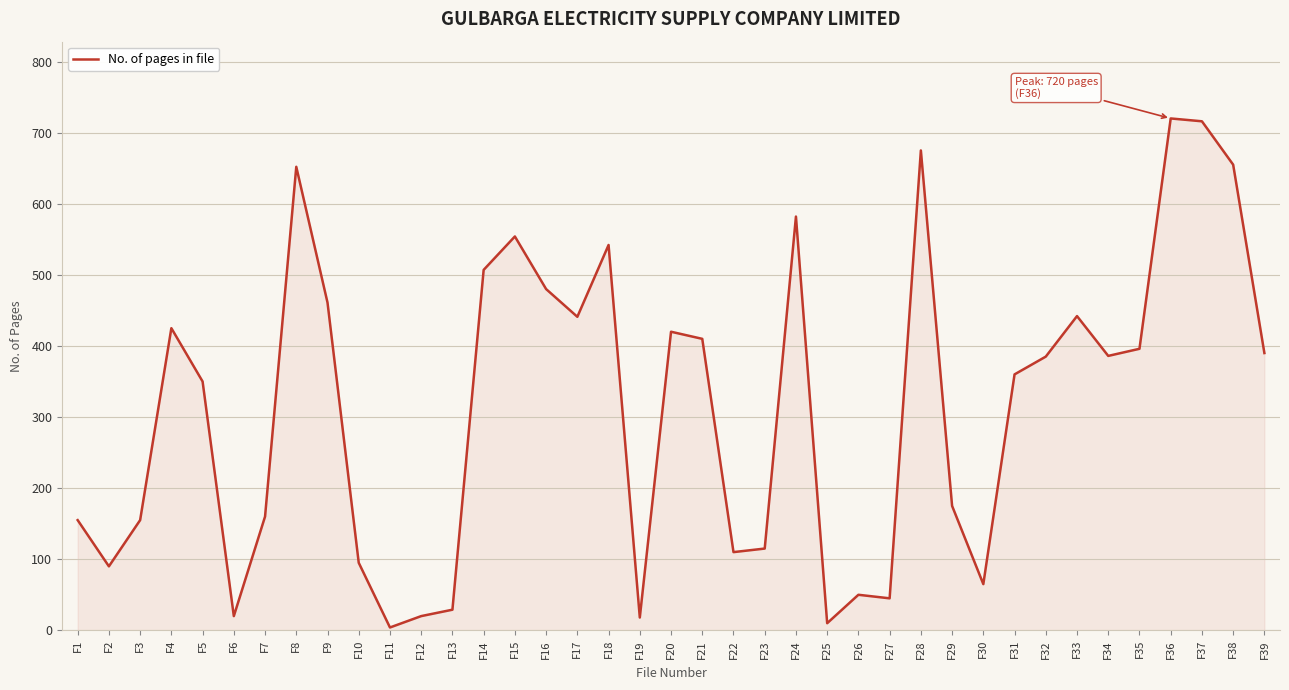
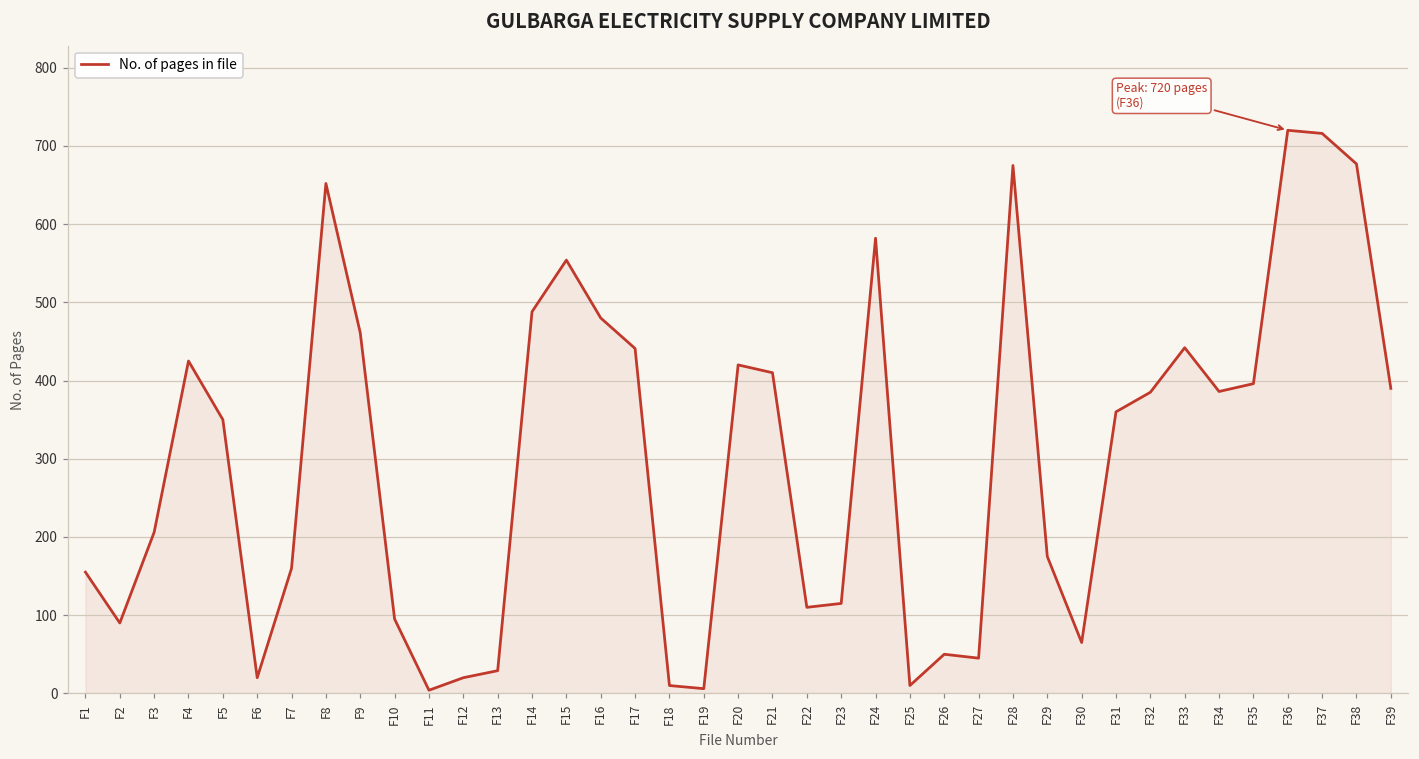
  {
    "F1": 160,
    "F2": 90,
-   "F3": 160,
+   "F3": 210,
    "F4": 430,
    "F5": 350,
    "F6": 20,
    "F7": 160,
    "F8": 650,
    "F9": 460,
    "F10": 100,
    "F11": 0,
    "F12": 20,
    "F13": 30,
-   "F14": 510,
+   "F14": 490,
    "F15": 550,
    "F16": 480,
    "F17": 440,
-   "F18": 540,
-   "F19": 20,
+   "F18": 10,
+   "F19": 10,
    "F20": 420,
    "F21": 410,
    "F22": 110,
    "F23": 120,
    "F24": 580,
    "F25": 10,
    "F26": 50,
    "F27": 50,
    "F28": 680,
    "F29": 180,
    "F30": 70,
    "F31": 360,
    "F32": 390,
    "F33": 440,
    "F34": 390,
    "F35": 400,
    "F37": 720,
-   "F38": 660,
+   "F38": 680,
    "F39": 390
  }
